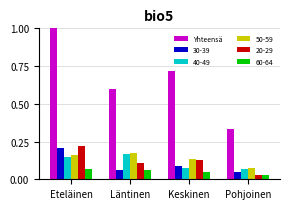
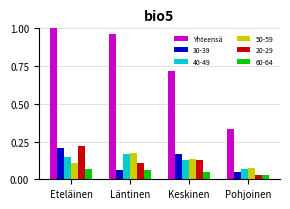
  {
    "Yhteensä": {
      "Eteläinen": 1.00,
-     "Läntinen": 0.60,
+     "Läntinen": 0.96,
      "Keskinen": 0.72,
      "Pohjoinen": 0.33
    },
    "30-39": {
      "Eteläinen": 0.21,
      "Läntinen": 0.06,
-     "Keskinen": 0.09,
+     "Keskinen": 0.17,
      "Pohjoinen": 0.05
    },
    "40-49": {
      "Eteläinen": 0.15,
      "Läntinen": 0.17,
-     "Keskinen": 0.07,
+     "Keskinen": 0.13,
      "Pohjoinen": 0.07
    },
    "50-59": {
-     "Eteläinen": 0.16,
+     "Eteläinen": 0.11,
      "Läntinen": 0.18,
      "Keskinen": 0.13,
      "Pohjoinen": 0.08
    },
    "20-29": {
      "Eteläinen": 0.22,
      "Läntinen": 0.11,
      "Keskinen": 0.13,
      "Pohjoinen": 0.03
    },
    "60-64": {
      "Eteläinen": 0.07,
      "Läntinen": 0.06,
      "Keskinen": 0.05,
      "Pohjoinen": 0.03
    }
  }
